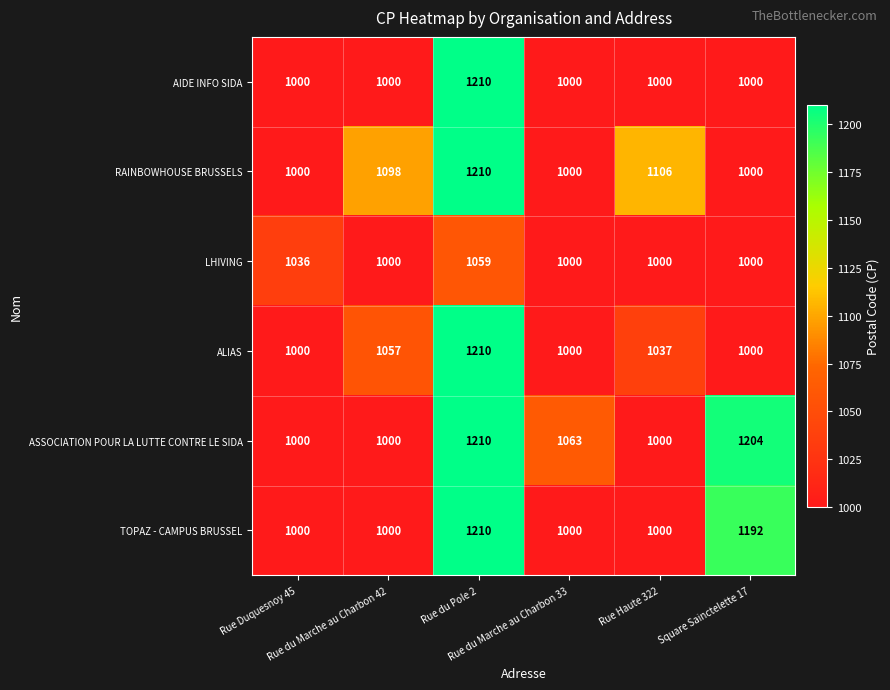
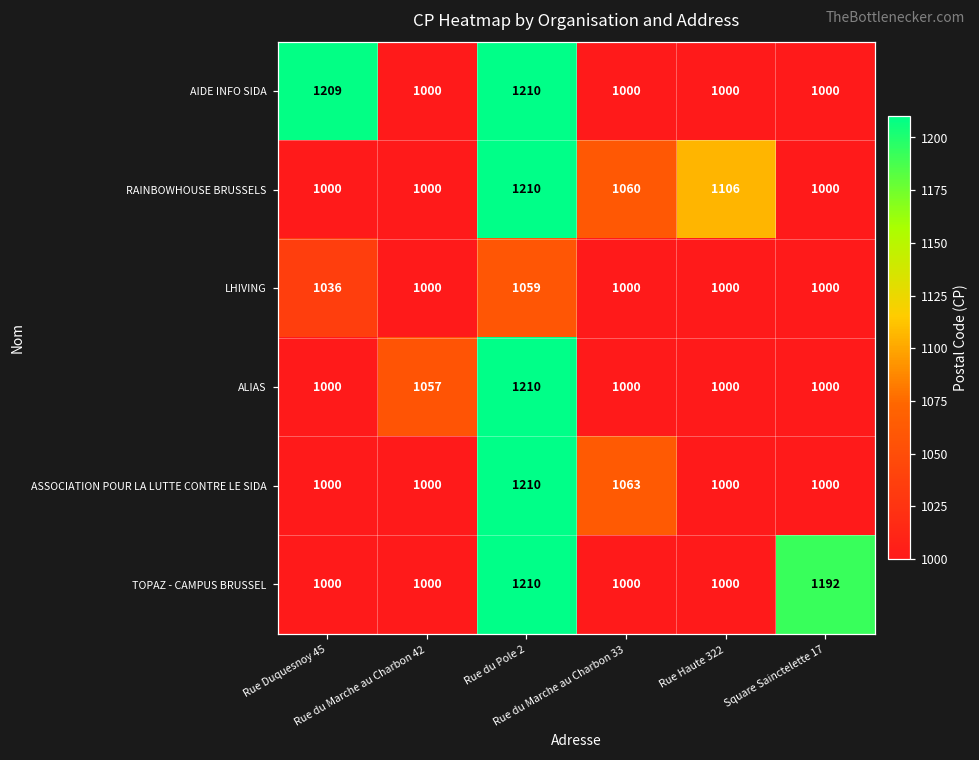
  {
    "AIDE INFO SIDA": {
-     "Rue Duquesnoy 45": 1000,
+     "Rue Duquesnoy 45": 1209,
      "Rue du Marche au Charbon 42": 1000,
      "Rue du Pole 2": 1210,
      "Rue du Marche au Charbon 33": 1000,
      "Rue Haute 322": 1000,
      "Square Sainctelette 17": 1000
    },
    "RAINBOWHOUSE BRUSSELS": {
      "Rue Duquesnoy 45": 1000,
-     "Rue du Marche au Charbon 42": 1098,
+     "Rue du Marche au Charbon 42": 1000,
      "Rue du Pole 2": 1210,
-     "Rue du Marche au Charbon 33": 1000,
+     "Rue du Marche au Charbon 33": 1060,
      "Rue Haute 322": 1106,
      "Square Sainctelette 17": 1000
    },
    "LHIVING": {
      "Rue Duquesnoy 45": 1036,
      "Rue du Marche au Charbon 42": 1000,
      "Rue du Pole 2": 1059,
      "Rue du Marche au Charbon 33": 1000,
      "Rue Haute 322": 1000,
      "Square Sainctelette 17": 1000
    },
    "ALIAS": {
      "Rue Duquesnoy 45": 1000,
      "Rue du Marche au Charbon 42": 1057,
      "Rue du Pole 2": 1210,
      "Rue du Marche au Charbon 33": 1000,
-     "Rue Haute 322": 1037,
+     "Rue Haute 322": 1000,
      "Square Sainctelette 17": 1000
    },
    "ASSOCIATION POUR LA LUTTE CONTRE LE SIDA": {
      "Rue Duquesnoy 45": 1000,
      "Rue du Marche au Charbon 42": 1000,
      "Rue du Pole 2": 1210,
      "Rue du Marche au Charbon 33": 1063,
      "Rue Haute 322": 1000,
-     "Square Sainctelette 17": 1204
+     "Square Sainctelette 17": 1000
    },
    "TOPAZ - CAMPUS BRUSSEL": {
      "Rue Duquesnoy 45": 1000,
      "Rue du Marche au Charbon 42": 1000,
      "Rue du Pole 2": 1210,
      "Rue du Marche au Charbon 33": 1000,
      "Rue Haute 322": 1000,
      "Square Sainctelette 17": 1192
    }
  }
